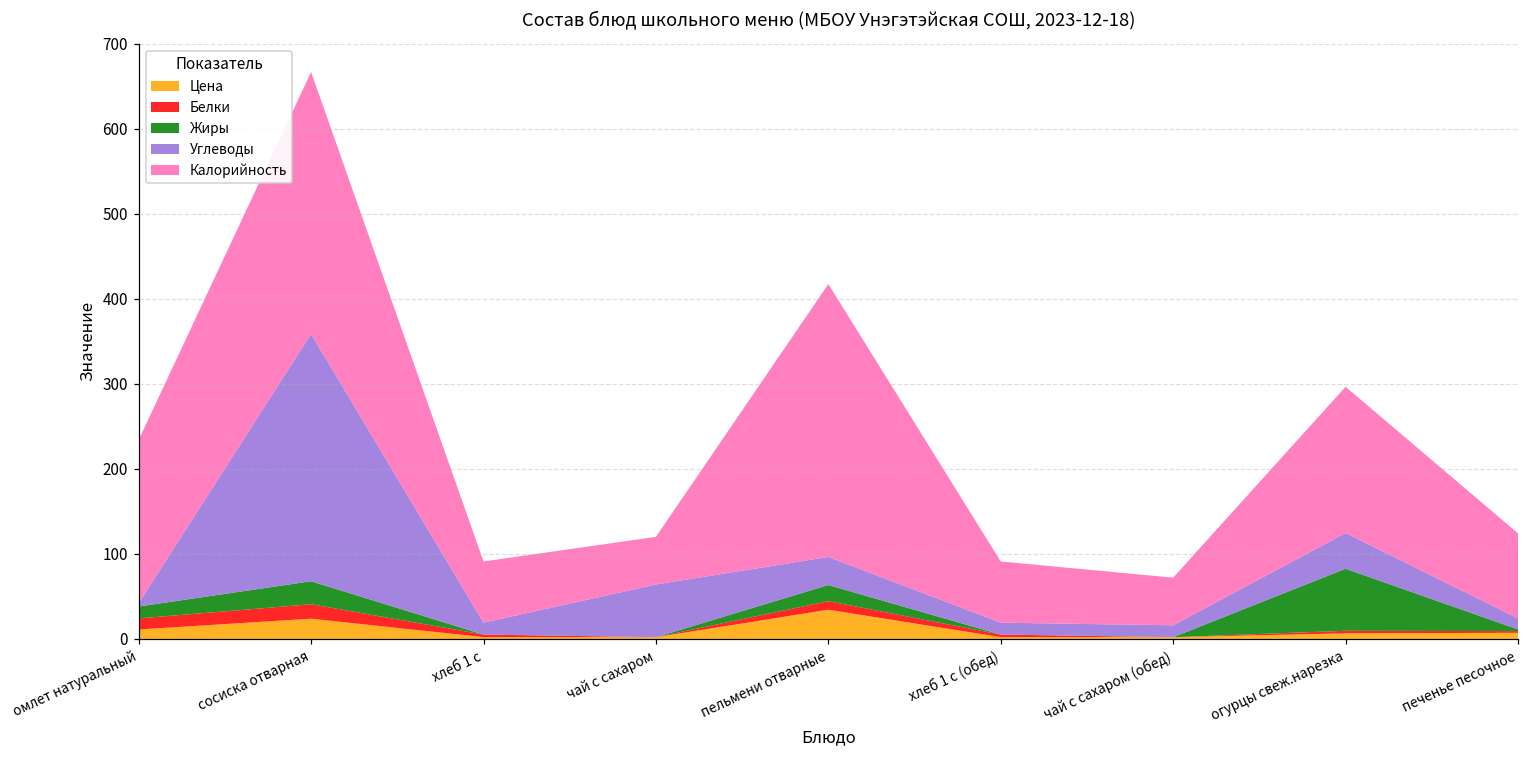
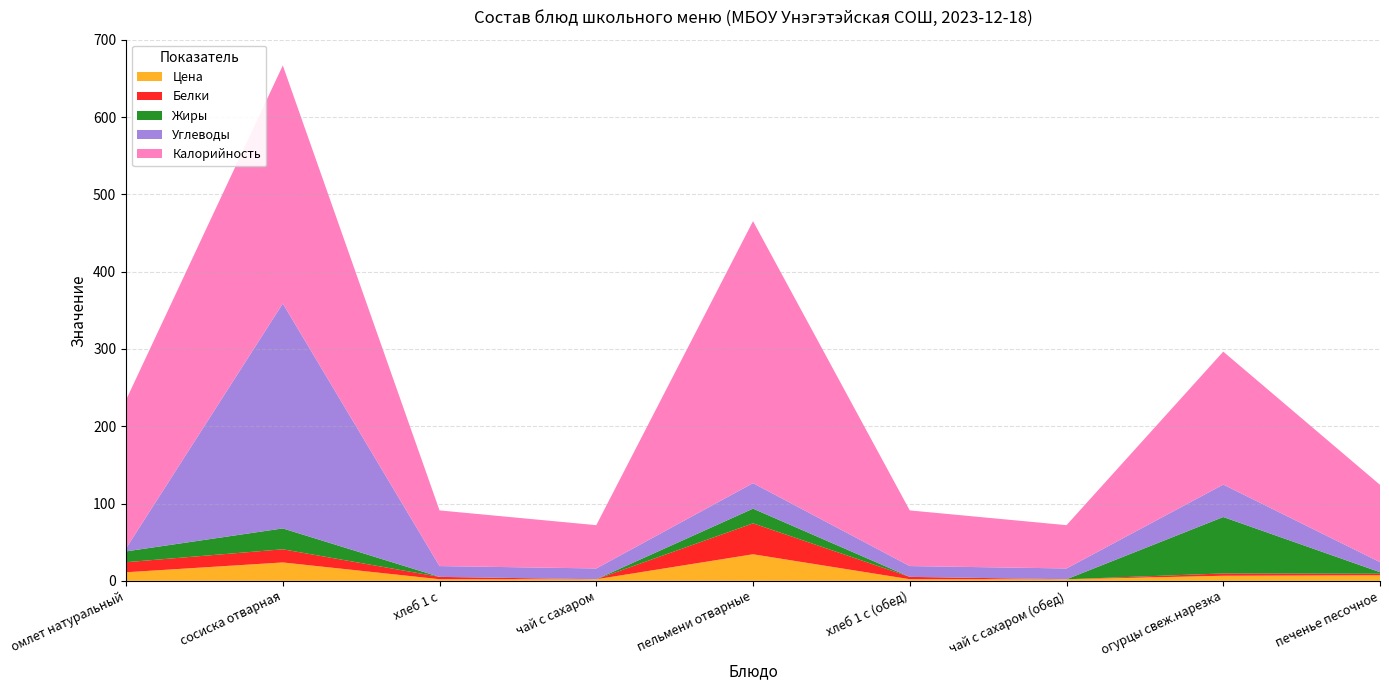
  {
    "Цена": {
      "омлет натуральный": 10,
      "сосиска отварная": 20,
      "пельмени отварные": 30
    },
    "Белки": {
      "омлет натуральный": 10,
      "сосиска отварная": 20,
-     "пельмени отварные": 10
+     "пельмени отварные": 40
    },
    "Жиры": {
      "омлет натуральный": 10,
      "сосиска отварная": 30,
      "пельмени отварные": 20,
      "огурцы свеж.нарезка": 70
    },
    "Углеводы": {
      "омлет натуральный": 0,
      "сосиска отварная": 290,
      "хлеб 1 с": 10,
-     "чай с сахаром": 60,
+     "чай с сахаром": 10,
      "пельмени отварные": 30,
      "хлеб 1 с (обед)": 10,
      "чай с сахаром (обед)": 10,
      "огурцы свеж.нарезка": 40,
      "печенье песочное": 10
    },
    "Калорийность": {
      "омлет натуральный": 190,
      "сосиска отварная": 310,
      "хлеб 1 с": 70,
      "чай с сахаром": 60,
-     "пельмени отварные": 320,
+     "пельмени отварные": 340,
      "хлеб 1 с (обед)": 70,
      "чай с сахаром (обед)": 60,
      "огурцы свеж.нарезка": 170,
      "печенье песочное": 100
    }
  }
